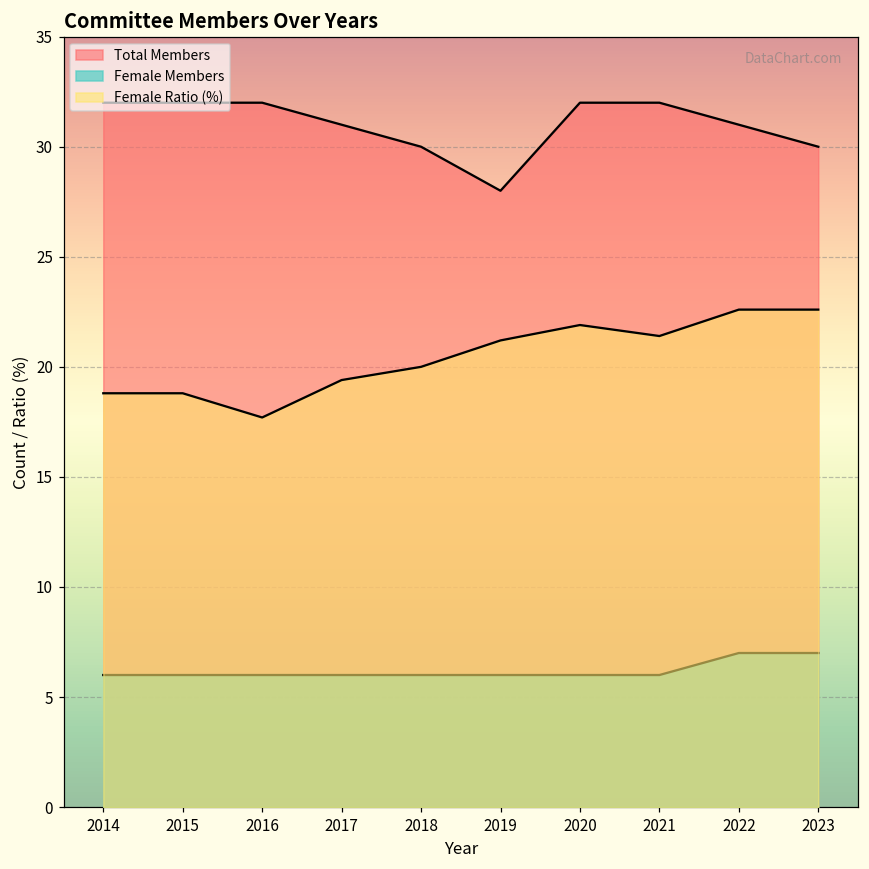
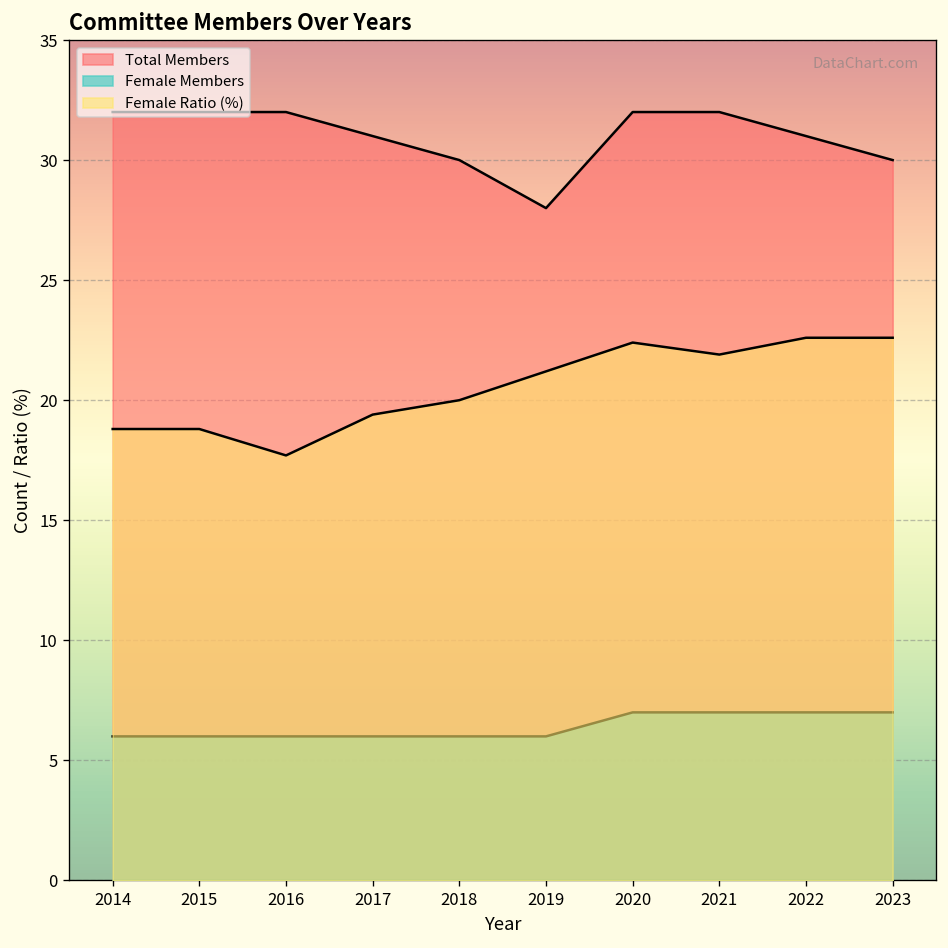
  {
    "Total Members": {
      "2016": 32.0,
      "2017": 31.0,
      "2018": 30.0,
      "2019": 28.0,
      "2020": 32.0,
      "2021": 32.0,
      "2022": 31.0,
      "2023": 30.0
    },
    "Female Members": {
      "2014": 6,
      "2015": 6,
      "2016": 6,
      "2017": 6,
      "2018": 6,
      "2019": 6,
-     "2020": 6,
-     "2021": 6,
+     "2020": 7,
+     "2021": 7,
      "2022": 7,
      "2023": 7
    },
    "Female Ratio (%)": {
      "2014": 18.8,
      "2015": 18.8,
      "2016": 17.7,
      "2017": 19.4,
      "2018": 20.0,
      "2019": 21.2,
-     "2020": 21.9,
-     "2021": 21.4,
+     "2020": 22.4,
+     "2021": 21.9,
      "2022": 22.6,
      "2023": 22.6
    }
  }
